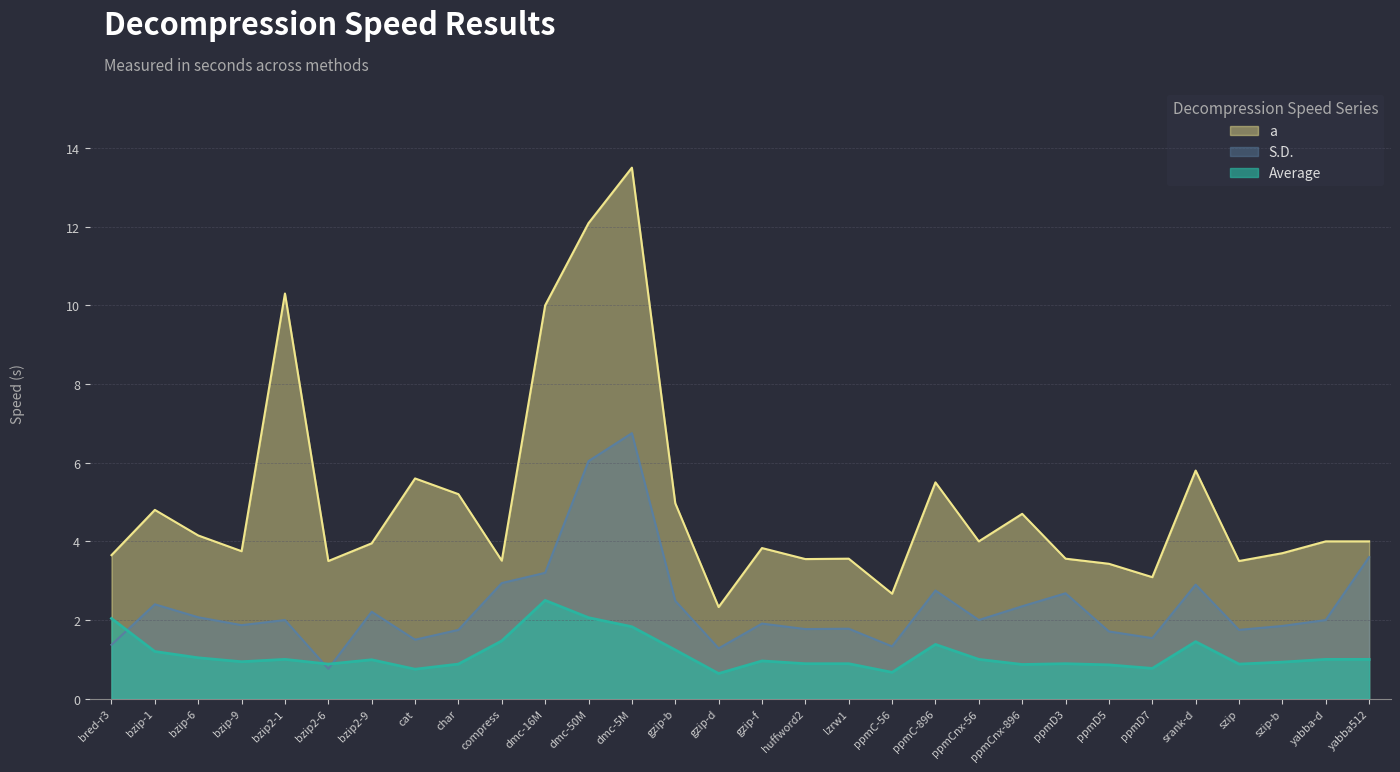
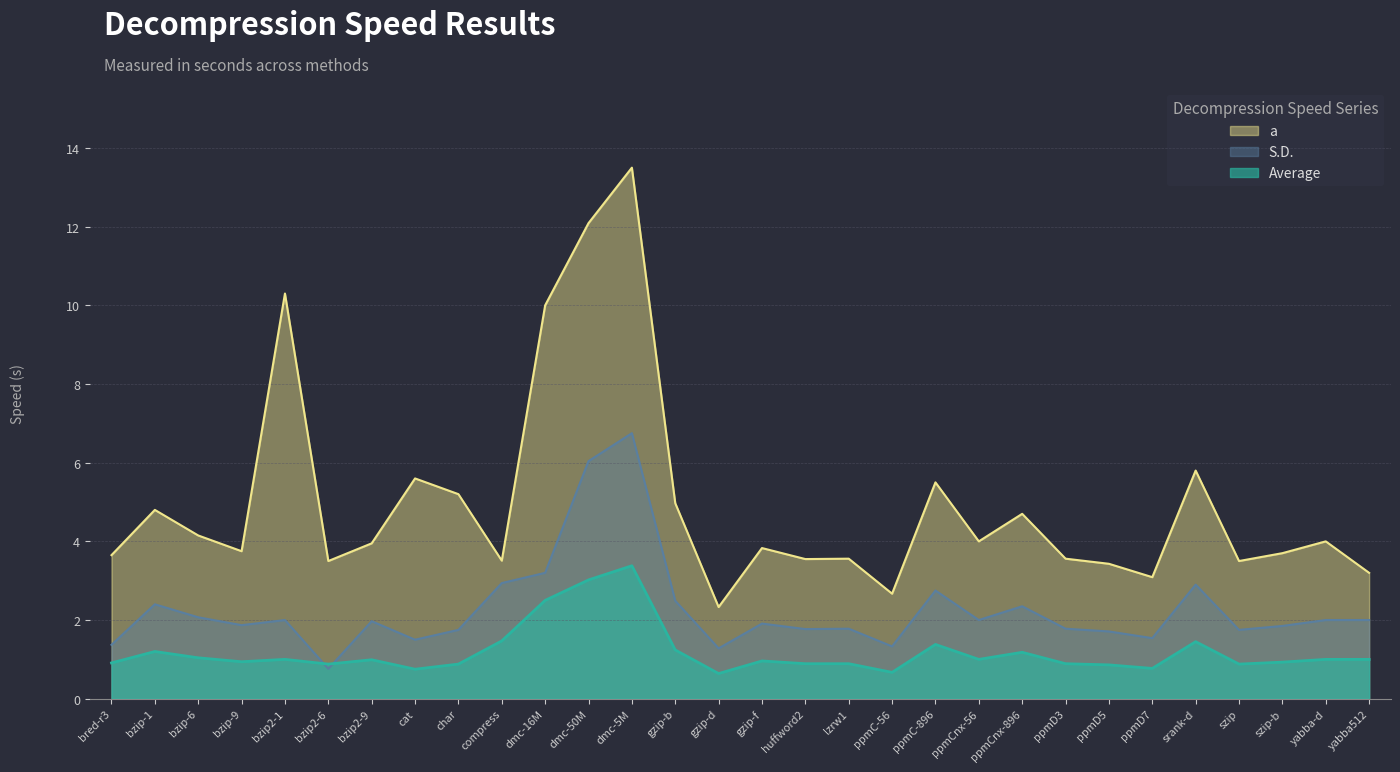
  {
    "a": {
      "bred-r3": 3.7,
      "bzip-1": 4.8,
      "bzip-6": 4.2,
      "bzip-9": 3.8,
      "bzip2-1": 10.3,
      "bzip2-6": 3.5,
      "bzip2-9": 4.0,
      "cat": 5.6,
      "char": 5.2,
      "compress": 3.5,
      "dmc-16M": 10.0,
      "dmc-50M": 12.1,
      "dmc-5M": 13.5,
      "gzip-b": 5.0,
      "gzip-d": 2.3,
      "gzip-f": 3.8,
      "huffword2": 3.6,
      "lzrw1": 3.6,
      "ppmC-56": 2.7,
      "ppmC-896": 5.5,
      "ppmCnx-56": 4.0,
      "ppmCnx-896": 4.7,
      "ppmD3": 3.6,
      "ppmD5": 3.4,
      "ppmD7": 3.1,
      "srank-d": 5.8,
      "szip": 3.5,
      "szip-b": 3.7,
      "yabba-d": 4.0,
-     "yabba512": 4.0
+     "yabba512": 3.2
    },
    "S.D.": {
      "bred-r3": 1.4,
      "bzip-1": 2.4,
      "bzip-6": 2.1,
      "bzip-9": 1.9,
      "bzip2-1": 2.0,
      "bzip2-6": 0.8,
-     "bzip2-9": 2.2,
+     "bzip2-9": 2.0,
      "cat": 1.5,
      "char": 1.8,
      "compress": 2.9,
      "dmc-16M": 3.2,
      "dmc-50M": 6.0,
      "dmc-5M": 6.8,
      "gzip-b": 2.5,
      "gzip-d": 1.3,
      "gzip-f": 1.9,
      "huffword2": 1.8,
      "lzrw1": 1.8,
      "ppmC-56": 1.3,
      "ppmC-896": 2.8,
      "ppmCnx-56": 2.0,
      "ppmCnx-896": 2.4,
-     "ppmD3": 2.7,
+     "ppmD3": 1.8,
      "ppmD5": 1.7,
      "ppmD7": 1.5,
      "srank-d": 2.9,
      "szip": 1.8,
      "szip-b": 1.9,
      "yabba-d": 2.0,
-     "yabba512": 3.6
+     "yabba512": 2.0
    },
    "Average": {
-     "bred-r3": 2.0,
+     "bred-r3": 0.9,
      "bzip-1": 1.2,
      "bzip-6": 1.0,
      "bzip-9": 0.9,
      "bzip2-1": 1.0,
      "bzip2-6": 0.9,
      "bzip2-9": 1.0,
      "cat": 0.8,
      "char": 0.9,
      "compress": 1.5,
      "dmc-16M": 2.5,
-     "dmc-50M": 2.1,
-     "dmc-5M": 1.8,
+     "dmc-50M": 3.0,
+     "dmc-5M": 3.4,
      "gzip-b": 1.2,
      "gzip-d": 0.6,
      "gzip-f": 1.0,
      "huffword2": 0.9,
      "lzrw1": 0.9,
      "ppmC-56": 0.7,
      "ppmC-896": 1.4,
      "ppmCnx-56": 1.0,
-     "ppmCnx-896": 0.9,
+     "ppmCnx-896": 1.2,
      "ppmD3": 0.9,
      "ppmD5": 0.9,
      "ppmD7": 0.8,
      "srank-d": 1.5,
      "szip": 0.9,
      "szip-b": 0.9,
      "yabba-d": 1.0,
      "yabba512": 1.0
    }
  }
